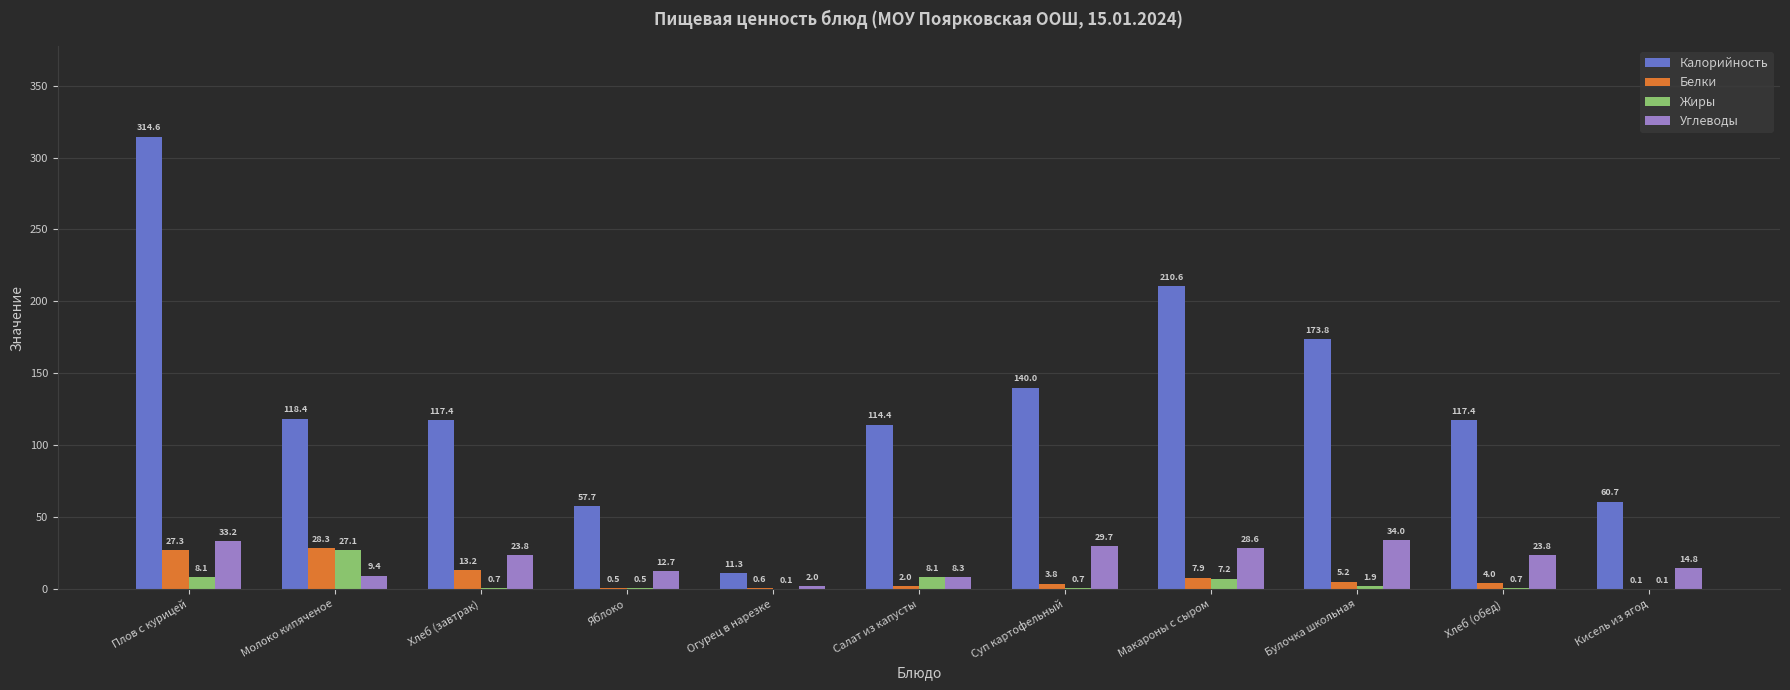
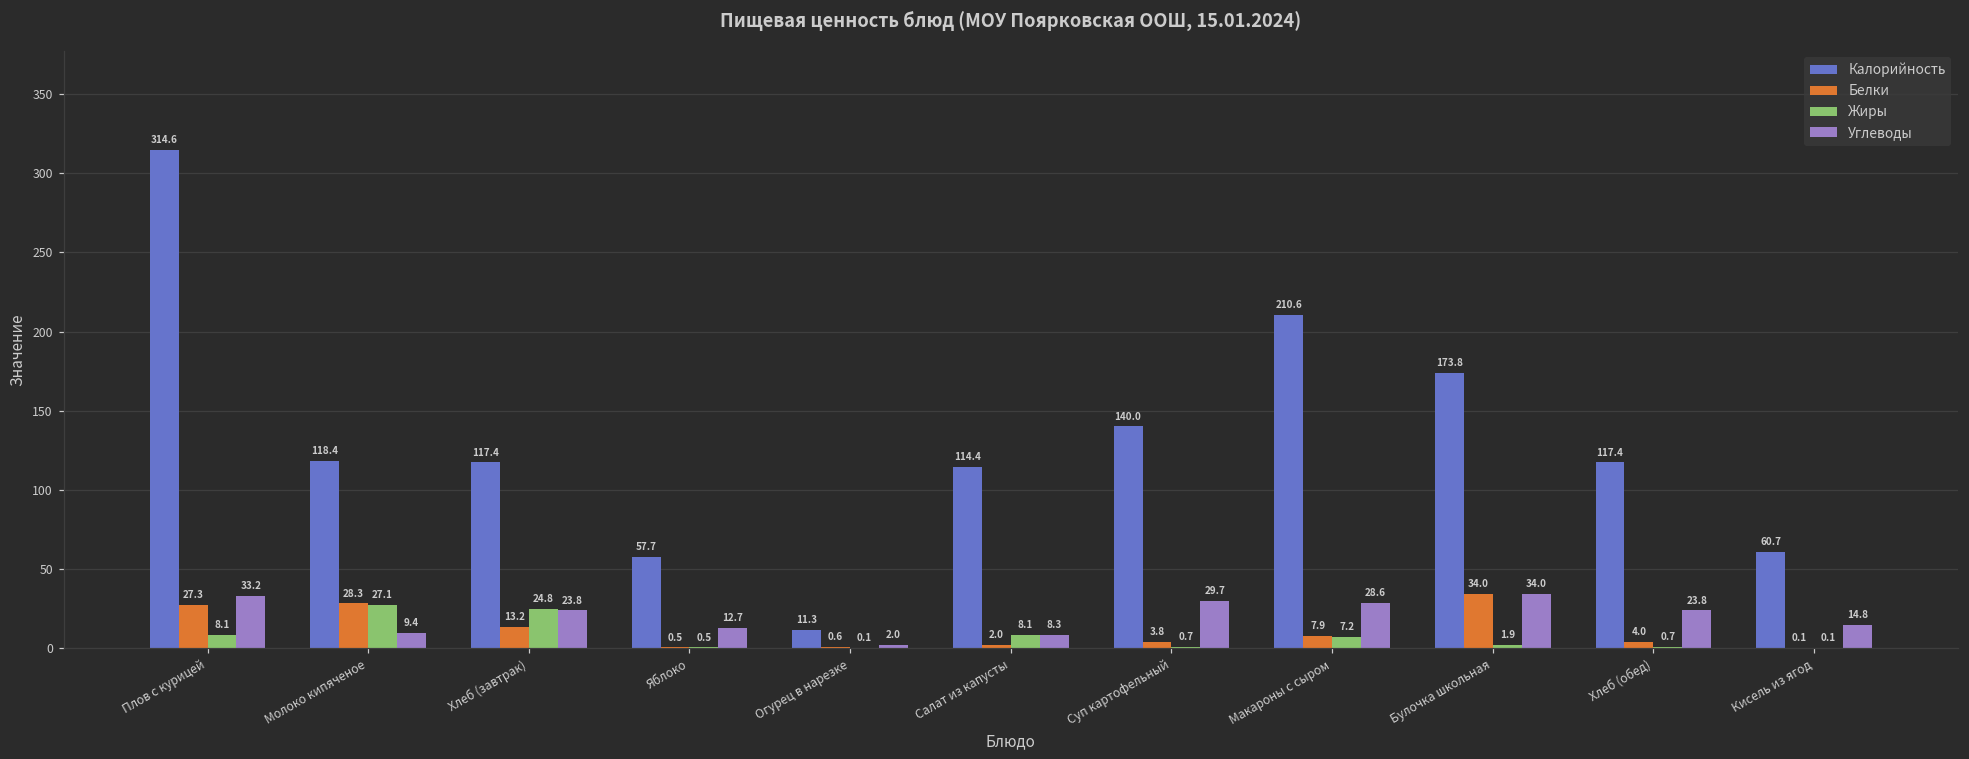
  {
    "Белки": {
      "Плов с курицей": 27.3,
      "Молоко кипяченое": 28.3,
      "Хлеб (завтрак)": 13.2,
      "Яблоко": 0.5,
      "Огурец в нарезке": 0.6,
      "Салат из капусты": 2.0,
      "Суп картофельный": 3.8,
      "Макароны с сыром": 7.9,
-     "Булочка школьная": 5.2,
+     "Булочка школьная": 34.0,
      "Хлеб (обед)": 4.0,
      "Кисель из ягод": 0.1
    },
    "Жиры": {
      "Плов с курицей": 8.1,
      "Молоко кипяченое": 27.1,
-     "Хлеб (завтрак)": 0.7,
+     "Хлеб (завтрак)": 24.8,
      "Яблоко": 0.5,
      "Огурец в нарезке": 0.1,
      "Салат из капусты": 8.1,
      "Суп картофельный": 0.7,
      "Макароны с сыром": 7.2,
      "Булочка школьная": 1.9,
      "Хлеб (обед)": 0.7,
      "Кисель из ягод": 0.1
    }
  }
